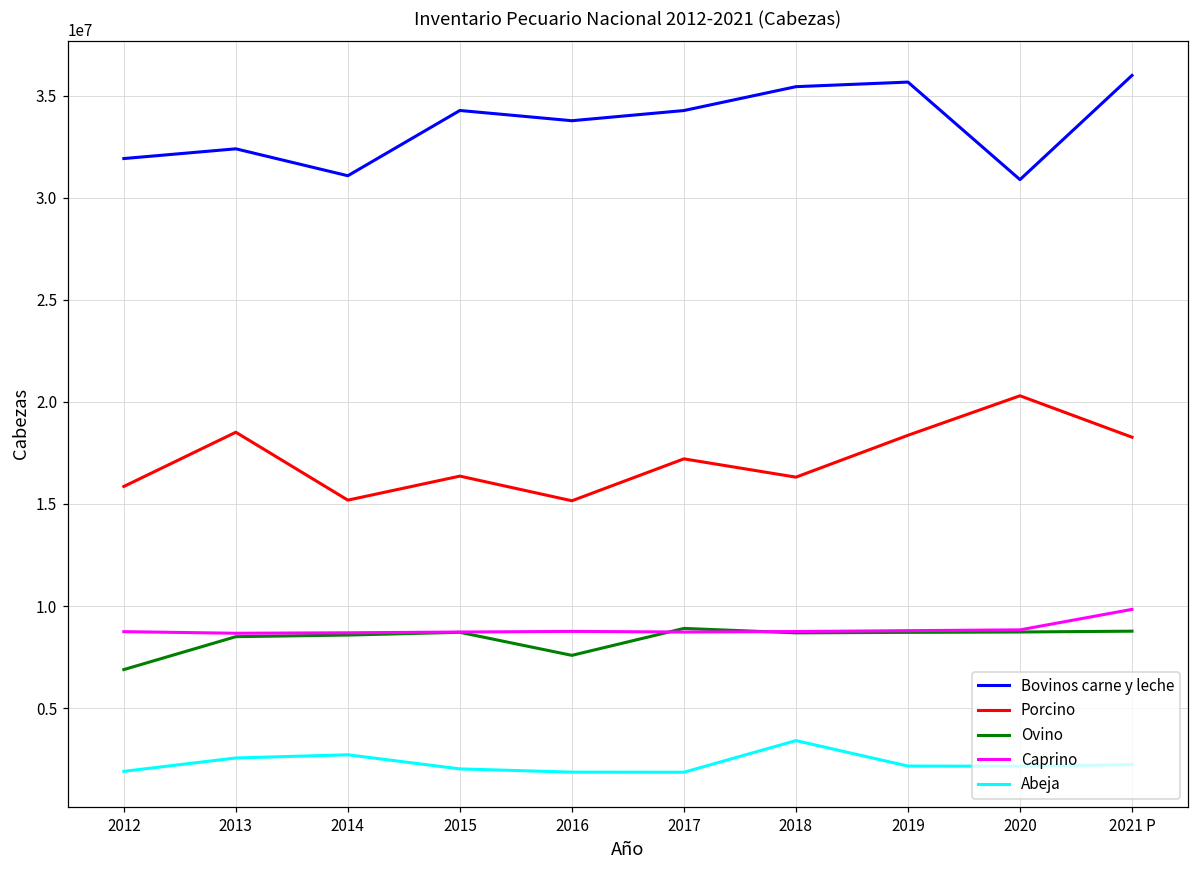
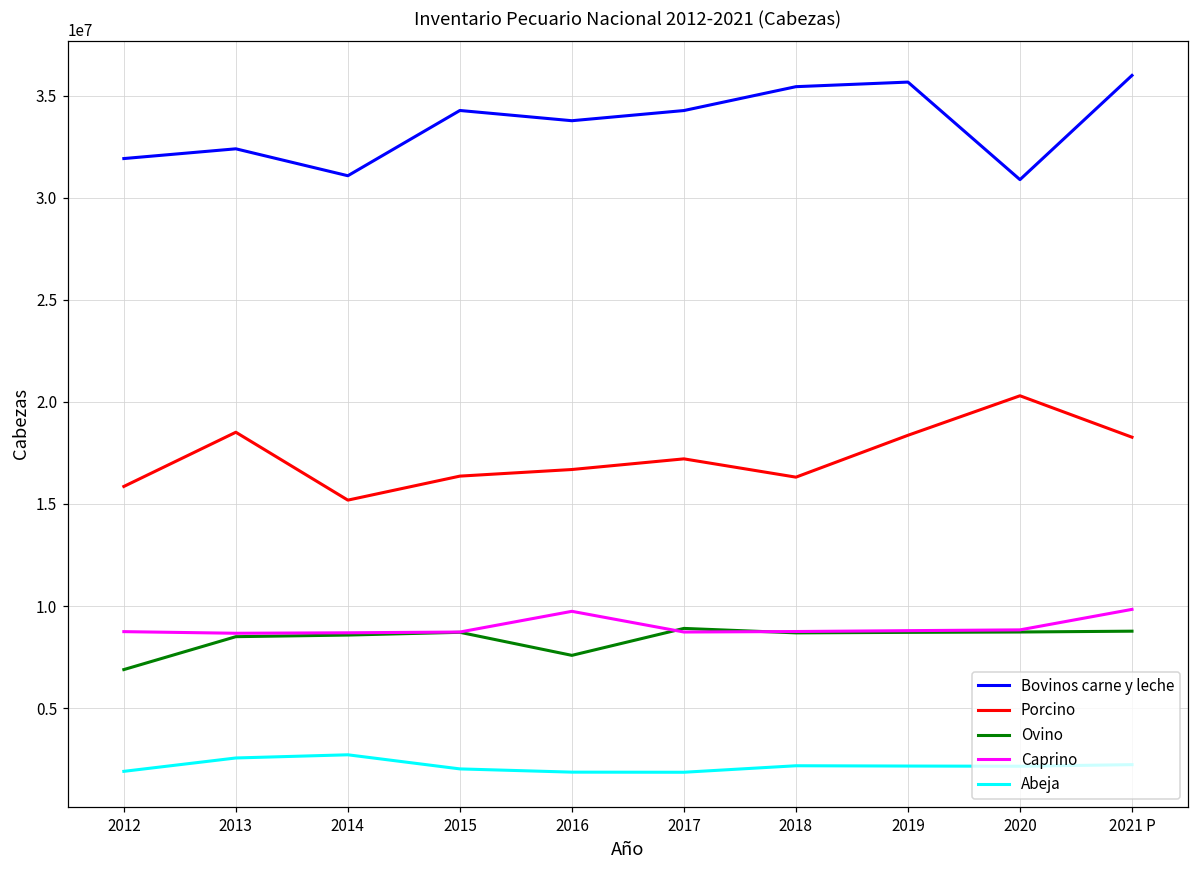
  {
    "Bovinos carne y leche": {
      "2012": 31900000,
      "2013": 32400000,
      "2014": 31100000,
      "2015": 34300000,
      "2016": 33800000,
      "2017": 34300000,
      "2018": 35400000,
      "2019": 35700000,
      "2020": 30900000,
      "2021 P": 36000000
    },
    "Porcino": {
      "2012": 15900000,
      "2013": 18500000,
      "2014": 15200000,
      "2015": 16400000,
-     "2016": 15200000,
+     "2016": 16700000,
      "2017": 17200000,
      "2018": 16300000,
      "2019": 18400000,
      "2020": 20300000,
      "2021 P": 18300000
    },
    "Ovino": {
      "2012": 6900000,
      "2013": 8500000,
      "2016": 7600000,
      "2017": 8900000,
      "2021 P": 8800000
    },
    "Caprino": {
      "2012": 8700000,
      "2013": 8700000,
-     "2016": 8800000,
+     "2016": 9700000,
      "2017": 8700000,
      "2021 P": 9800000
    },
    "Abeja": {
      "2012": 1900000,
      "2013": 2600000,
      "2014": 2700000,
      "2015": 2000000,
      "2016": 1900000,
      "2017": 1900000,
-     "2018": 3400000,
+     "2018": 2200000,
      "2019": 2200000
    }
  }
